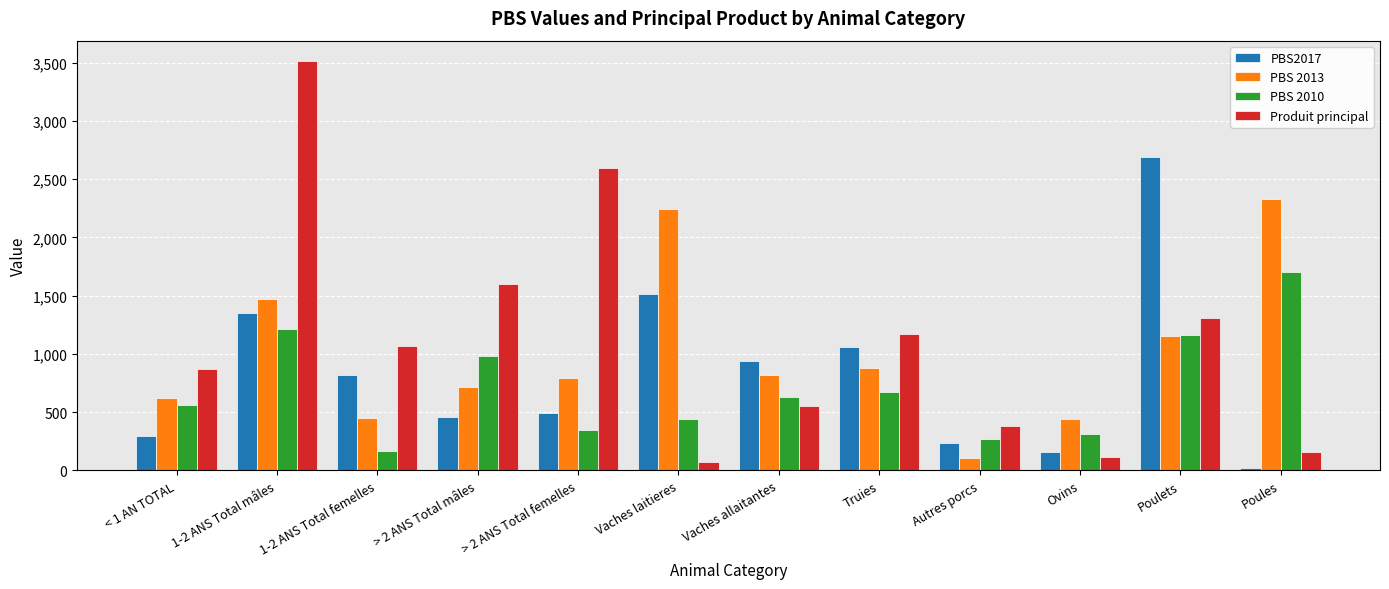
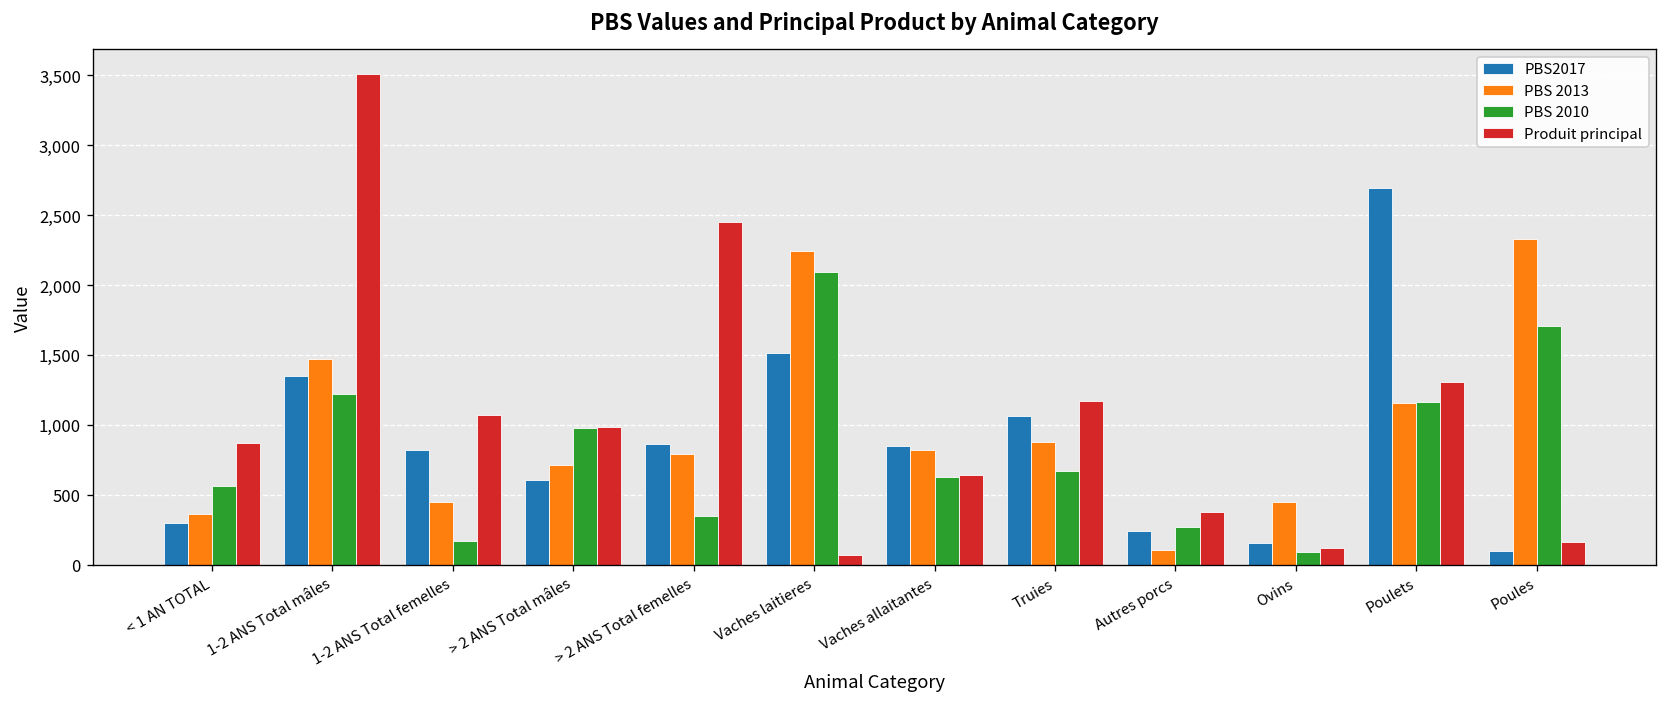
  {
    "PBS2017": {
      "< 1 AN TOTAL": "300",
      "1-2 ANS Total mâles": "1,350",
      "1-2 ANS Total femelles": "820",
-     "> 2 ANS Total mâles": "460",
-     "> 2 ANS Total femelles": "500",
+     "> 2 ANS Total mâles": "600",
+     "> 2 ANS Total femelles": "860",
      "Vaches laitieres": "1,520",
-     "Vaches allaitantes": "940",
+     "Vaches allaitantes": "850",
      "Truies": "1,060",
      "Autres porcs": "240",
      "Ovins": "160",
      "Poulets": "2,690",
-     "Poules": "20"
+     "Poules": "100"
    },
    "PBS 2013": {
-     "< 1 AN TOTAL": "620",
+     "< 1 AN TOTAL": "360",
      "1-2 ANS Total mâles": "1,470",
      "1-2 ANS Total femelles": "450",
      "> 2 ANS Total mâles": "710",
      "> 2 ANS Total femelles": "790",
      "Vaches laitieres": "2,250",
      "Vaches allaitantes": "820",
      "Truies": "880",
      "Autres porcs": "110",
      "Ovins": "450",
      "Poulets": "1,150",
      "Poules": "2,330"
    },
    "PBS 2010": {
      "< 1 AN TOTAL": "560",
      "1-2 ANS Total mâles": "1,220",
      "1-2 ANS Total femelles": "170",
      "> 2 ANS Total mâles": "980",
      "> 2 ANS Total femelles": "350",
-     "Vaches laitieres": "440",
+     "Vaches laitieres": "2,090",
      "Vaches allaitantes": "630",
      "Truies": "670",
      "Autres porcs": "270",
-     "Ovins": "310",
+     "Ovins": "90",
      "Poulets": "1,160",
      "Poules": "1,700"
    },
    "Produit principal": {
      "< 1 AN TOTAL": "870",
      "1-2 ANS Total mâles": "3,510",
      "1-2 ANS Total femelles": "1,070",
-     "> 2 ANS Total mâles": "1,600",
-     "> 2 ANS Total femelles": "2,590",
+     "> 2 ANS Total mâles": "990",
+     "> 2 ANS Total femelles": "2,450",
      "Vaches laitieres": "70",
-     "Vaches allaitantes": "550",
+     "Vaches allaitantes": "640",
      "Truies": "1,170",
      "Autres porcs": "380",
      "Ovins": "120",
      "Poulets": "1,310",
      "Poules": "160"
    }
  }
